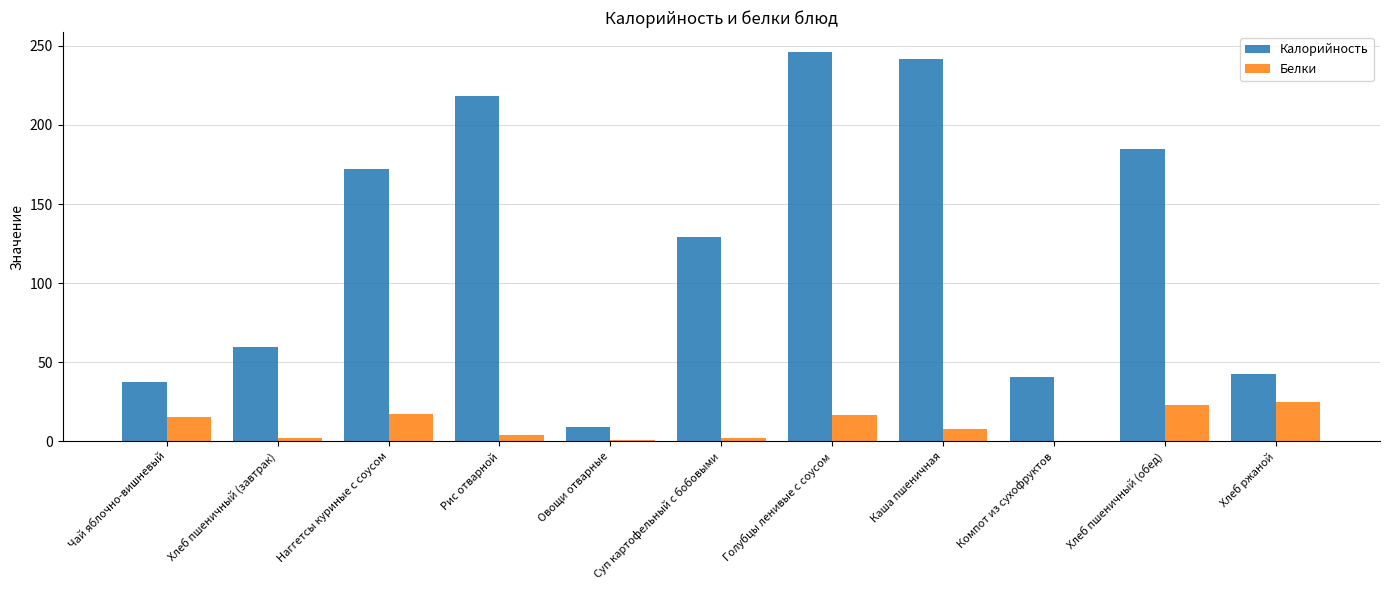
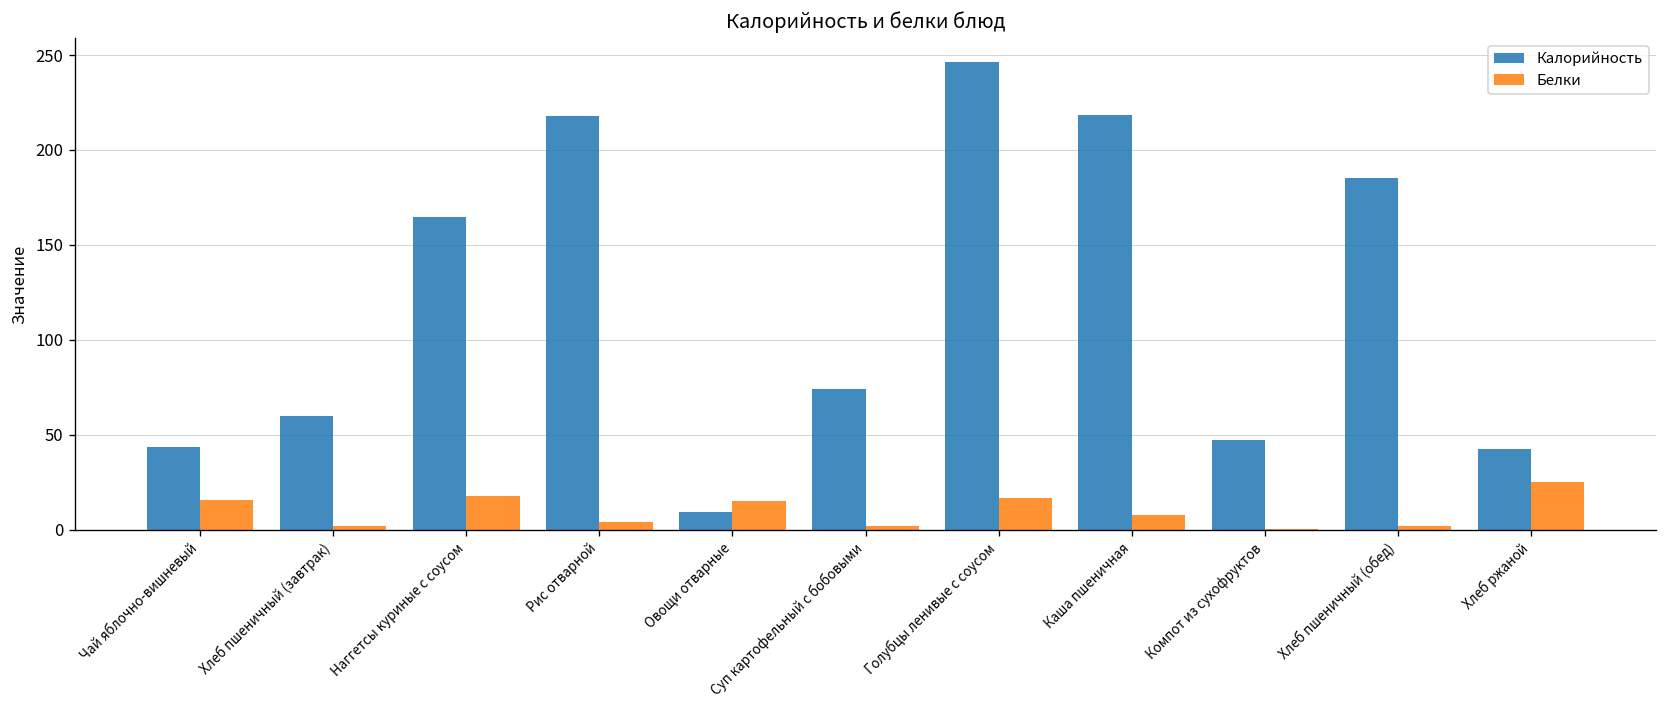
  {
    "Калорийность": {
-     "Чай яблочно-вишневый": 37,
+     "Чай яблочно-вишневый": 43,
      "Хлеб пшеничный (завтрак)": 60,
-     "Наггетсы куриные с соусом": 172,
+     "Наггетсы куриные с соусом": 165,
      "Рис отварной": 218,
      "Овощи отварные": 9,
-     "Суп картофельный с бобовыми": 129,
+     "Суп картофельный с бобовыми": 74,
      "Голубцы ленивые с соусом": 246,
-     "Каша пшеничная": 242,
-     "Компот из сухофруктов": 40,
+     "Каша пшеничная": 219,
+     "Компот из сухофруктов": 47,
      "Хлеб пшеничный (обед)": 185,
      "Хлеб ржаной": 43
    },
    "Белки": {
      "Чай яблочно-вишневый": 16,
      "Хлеб пшеничный (завтрак)": 2,
      "Наггетсы куриные с соусом": 18,
      "Рис отварной": 4,
-     "Овощи отварные": 1,
+     "Овощи отварные": 15,
      "Суп картофельный с бобовыми": 2,
      "Голубцы ленивые с соусом": 16,
      "Каша пшеничная": 8,
-     "Хлеб пшеничный (обед)": 23,
+     "Хлеб пшеничный (обед)": 2,
      "Хлеб ржаной": 25
    }
  }
